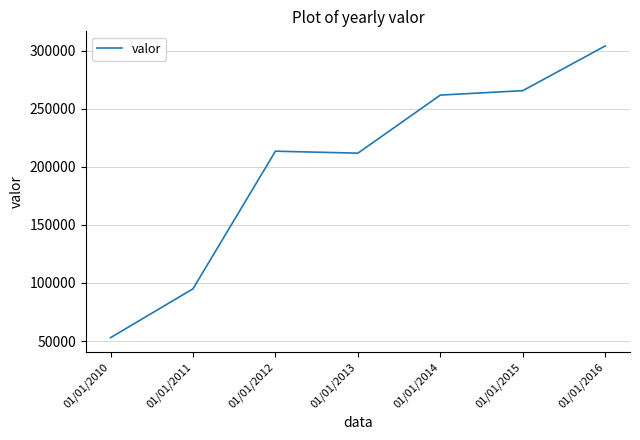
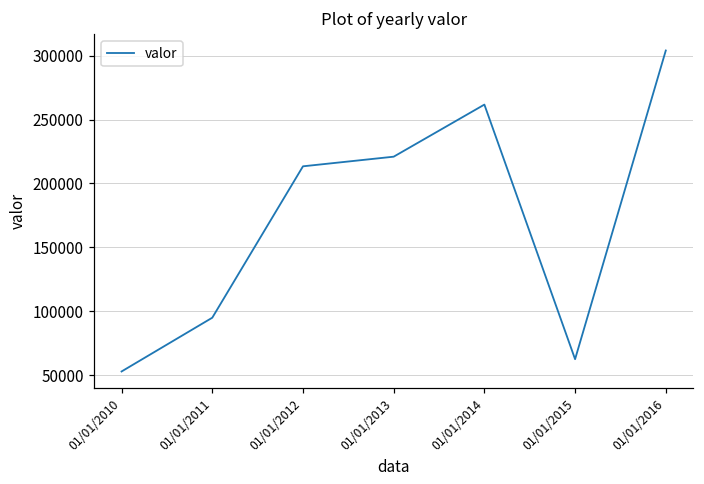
  {
    "01/01/2010": 53000,
    "01/01/2011": 95000,
    "01/01/2012": 213000,
-   "01/01/2013": 212000,
+   "01/01/2013": 221000,
    "01/01/2014": 262000,
-   "01/01/2015": 266000,
+   "01/01/2015": 62000,
    "01/01/2016": 304000
  }
